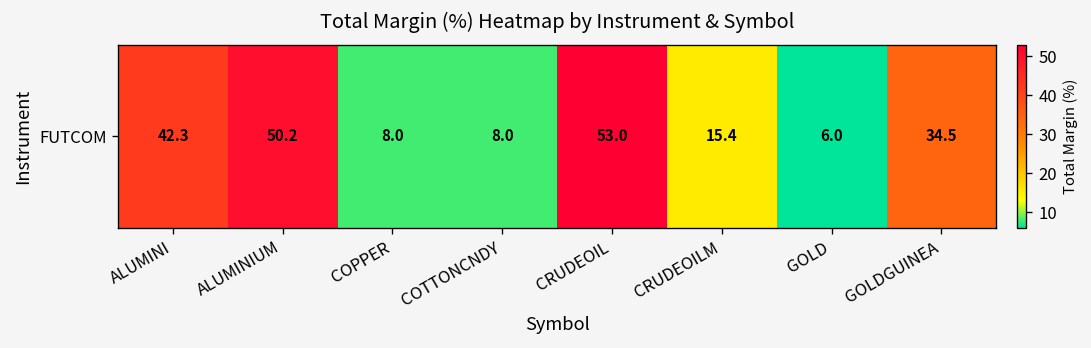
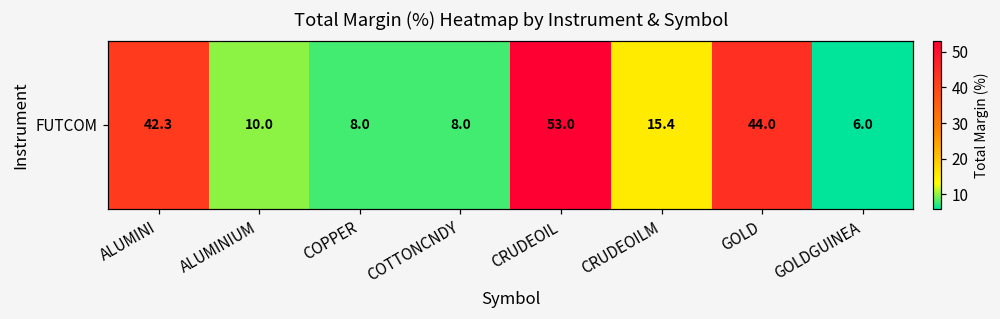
  {
    "FUTCOM": {
      "ALUMINI": 42.3,
-     "ALUMINIUM": 50.2,
+     "ALUMINIUM": 10.0,
      "COPPER": 8.0,
      "COTTONCNDY": 8.0,
      "CRUDEOIL": 53.0,
      "CRUDEOILM": 15.4,
-     "GOLD": 6.0,
-     "GOLDGUINEA": 34.5
+     "GOLD": 44.0,
+     "GOLDGUINEA": 6.0
    }
  }
